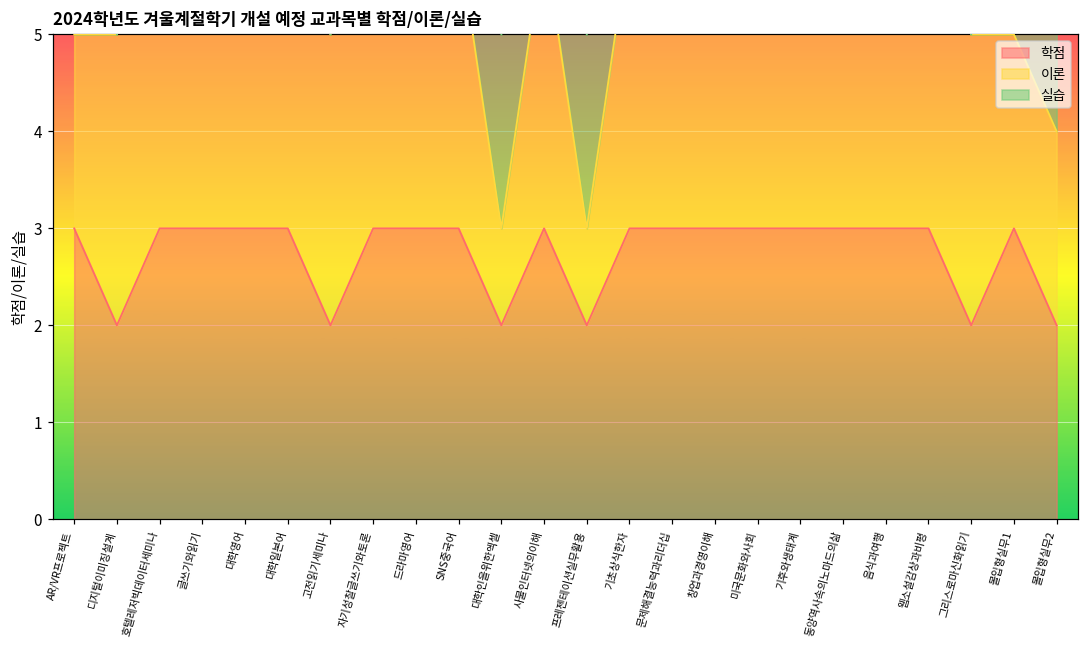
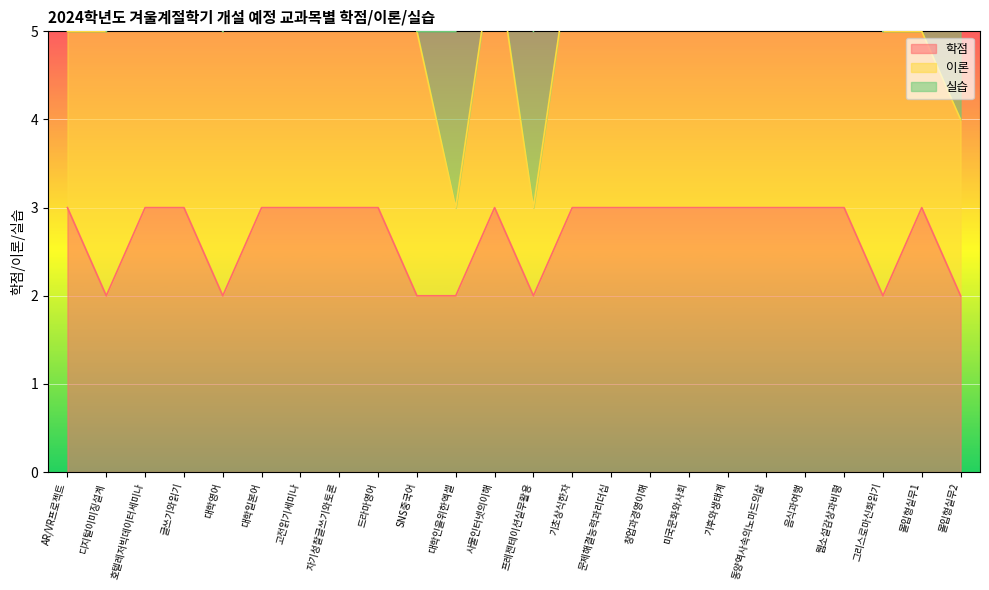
  {
    "학점": {
      "AR/VR프로젝트": 3,
      "디지털이미징설계": 2,
      "호텔레저빅데이터세미나": 3,
      "글쓰기와읽기": 3,
-     "대학영어": 3,
+     "대학영어": 2,
      "대학일본어": 3,
-     "고전읽기세미나": 2,
+     "고전읽기세미나": 3,
      "자기성찰글쓰기와토론": 3,
      "드라마영어": 3,
-     "SNS중국어": 3,
+     "SNS중국어": 2,
      "대학인을위한엑셀": 2,
      "사물인터넷의이해": 3,
      "프레젠테이션실무활용": 2,
      "기초상식한자": 3,
      "문제해결능력과리더십": 3,
      "창업과경영이해": 3,
      "미국문화와사회": 3,
      "기후와생태계": 3,
      "동양역사속의노마드의삶": 3,
      "음식과여행": 3,
      "웹소설감상과비평": 3,
      "그리스로마신화읽기": 2,
      "몰입형실무1": 3,
      "몰입형실무2": 2
    },
    "이론": {
      "AR/VR프로젝트": 2,
      "대학인을위한엑셀": 1,
      "프레젠테이션실무활용": 1,
      "몰입형실무1": 2,
      "몰입형실무2": 2
    },
    "실습": {
      "대학인을위한엑셀": 2,
      "프레젠테이션실무활용": 2
    }
  }
